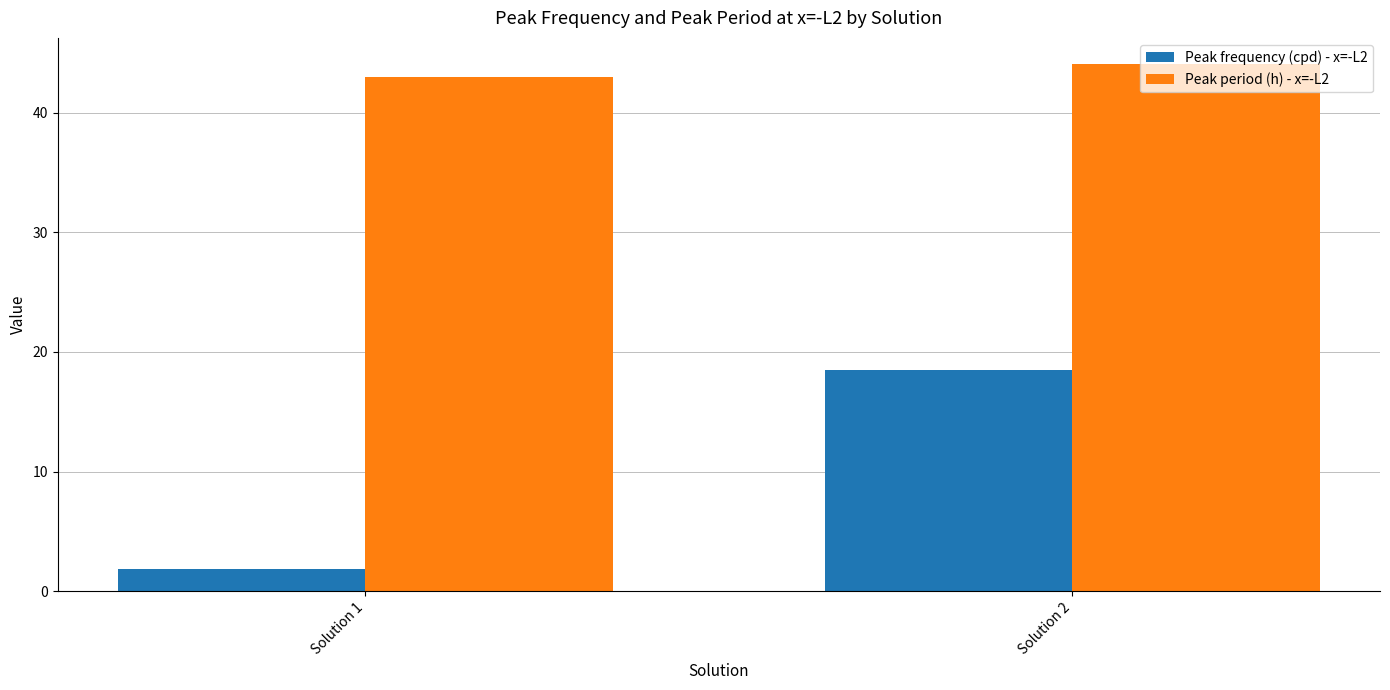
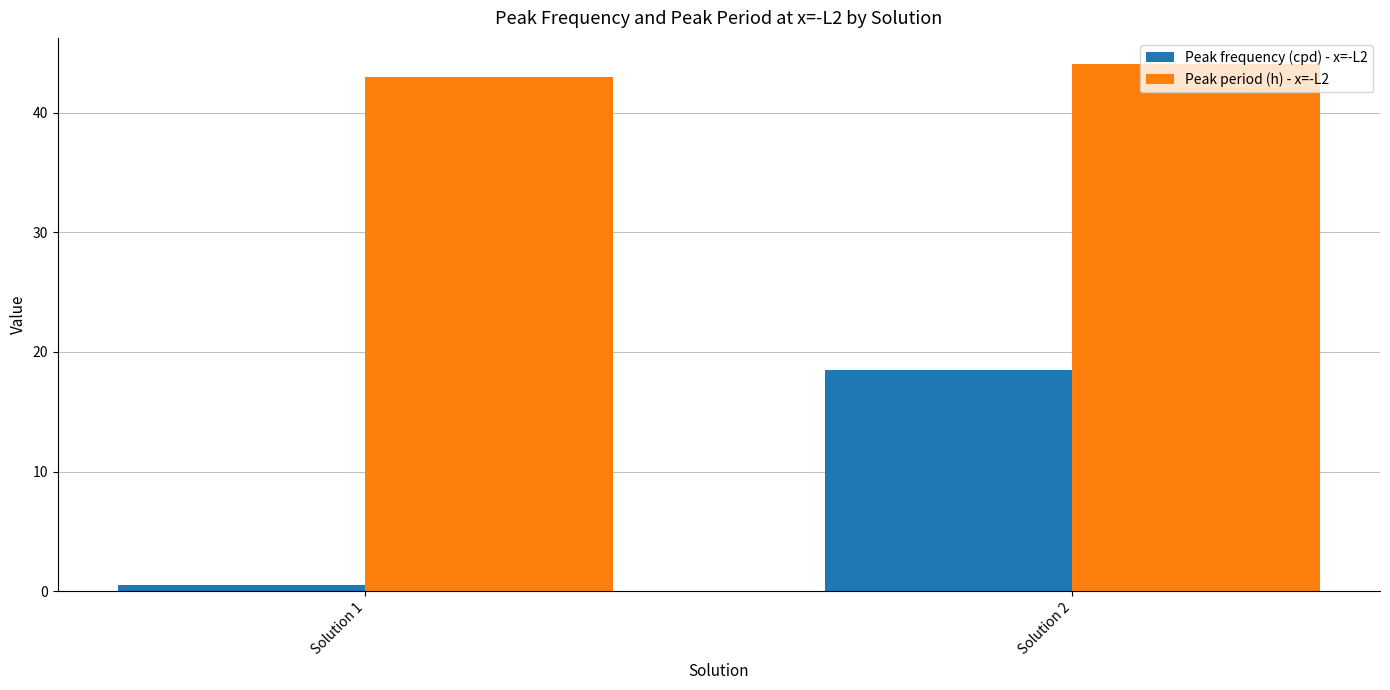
  {
    "Peak frequency (cpd) - x=-L2": {
-     "Solution 1": 1.8,
+     "Solution 1": 0.6,
      "Solution 2": 18.5
    },
    "Peak period (h) - x=-L2": {
      "Solution 1": 43.0
    }
  }
